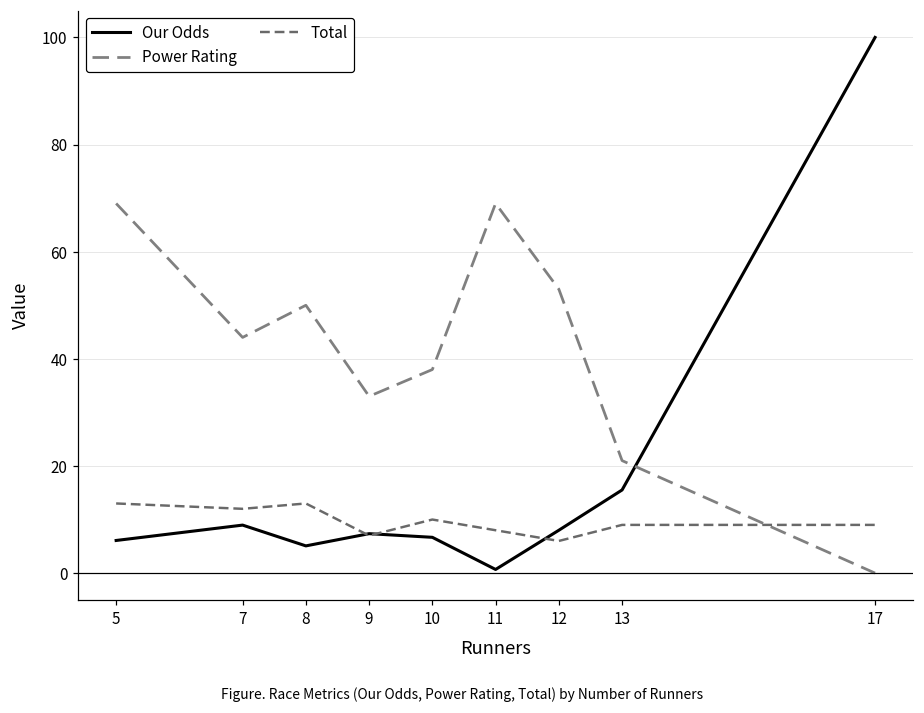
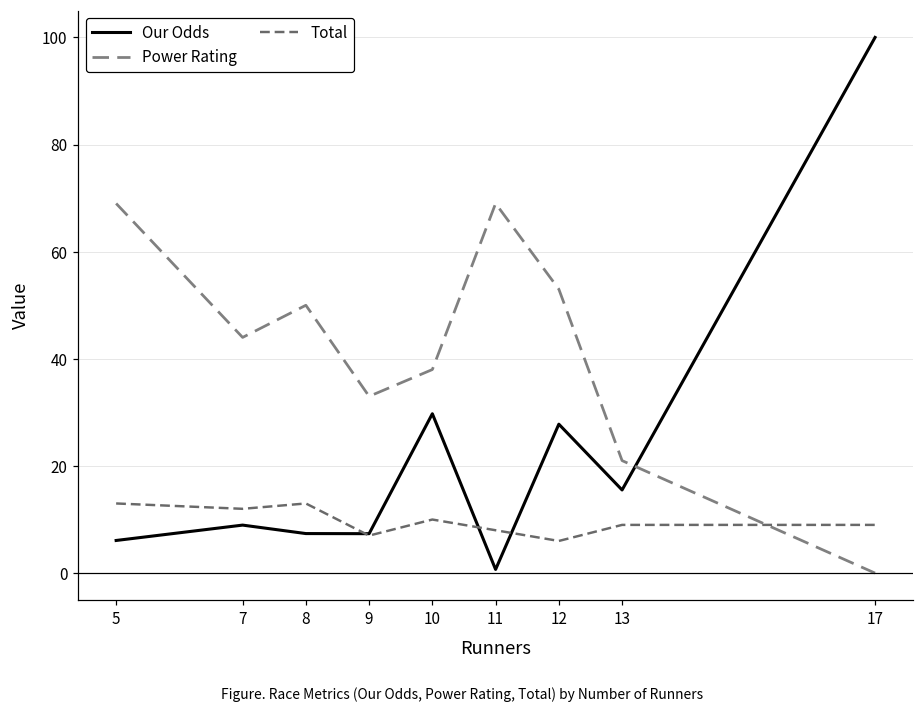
  {
    "Our Odds": {
      "5": 6,
      "7": 9,
-     "8": 5,
-     "10": 7,
+     "8": 7,
+     "10": 30,
      "11": 1,
-     "12": 8,
+     "12": 28,
      "13": 16,
      "17": 100
    }
  }
